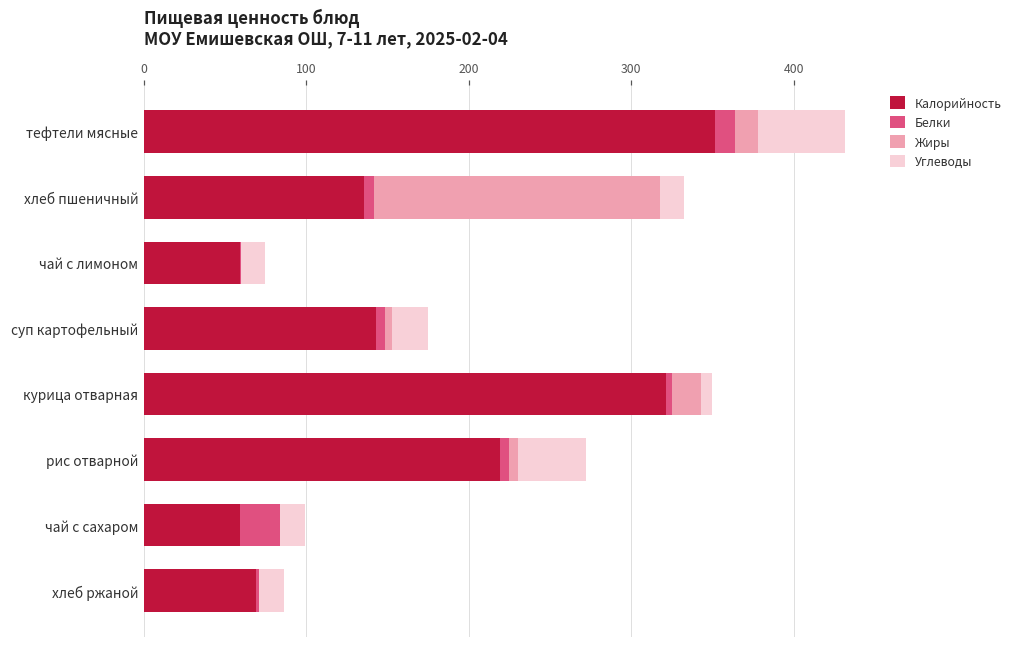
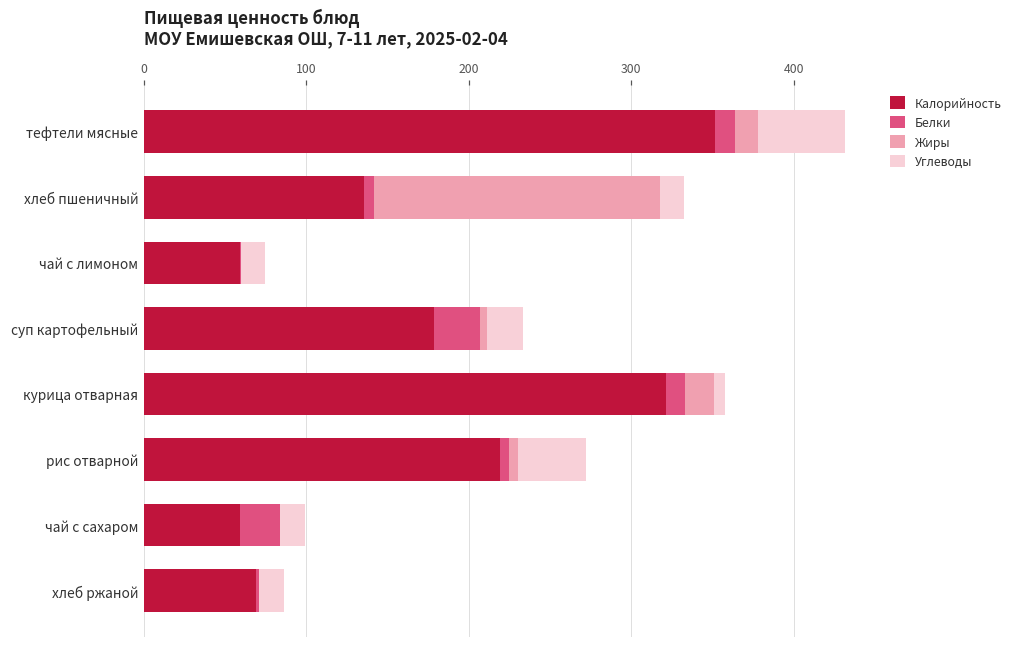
  {
    "Калорийность": {
      "тефтели мясные": 352,
      "хлеб пшеничный": 136,
      "чай с лимоном": 59,
-     "суп картофельный": 143,
+     "суп картофельный": 179,
      "курица отварная": 321,
      "рис отварной": 219,
      "чай с сахаром": 59,
      "хлеб ржаной": 69
    },
    "Белки": {
      "тефтели мясные": 12,
      "хлеб пшеничный": 6,
-     "суп картофельный": 6,
-     "курица отварная": 4,
+     "суп картофельный": 29,
+     "курица отварная": 12,
      "рис отварной": 6,
      "чай с сахаром": 25,
      "хлеб ржаной": 2
    },
    "Жиры": {
      "тефтели мясные": 14,
      "хлеб пшеничный": 176,
      "чай с лимоном": 0,
      "суп картофельный": 4,
      "курица отварная": 18,
      "рис отварной": 5,
      "чай с сахаром": 0
    },
    "Углеводы": {
      "тефтели мясные": 54,
      "хлеб пшеничный": 15,
      "чай с лимоном": 15,
      "суп картофельный": 22,
      "курица отварная": 7,
      "рис отварной": 42,
      "чай с сахаром": 15,
      "хлеб ржаной": 15
    }
  }
